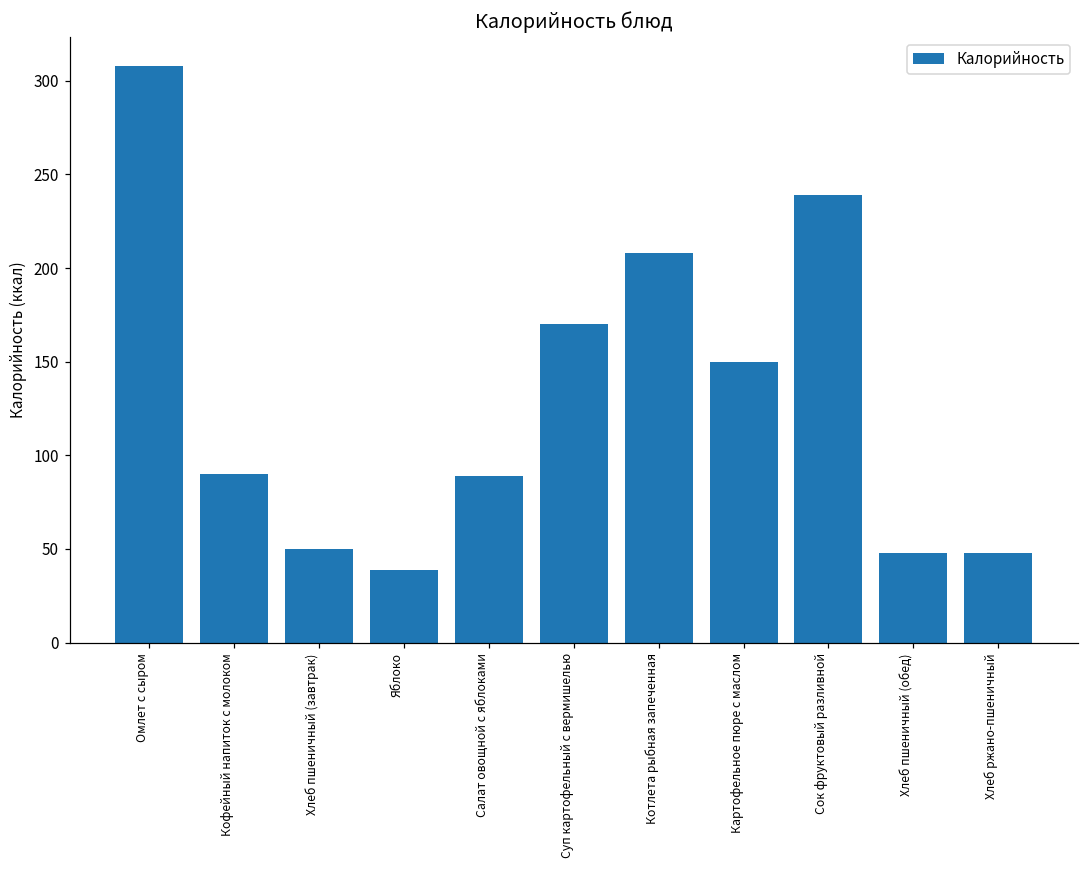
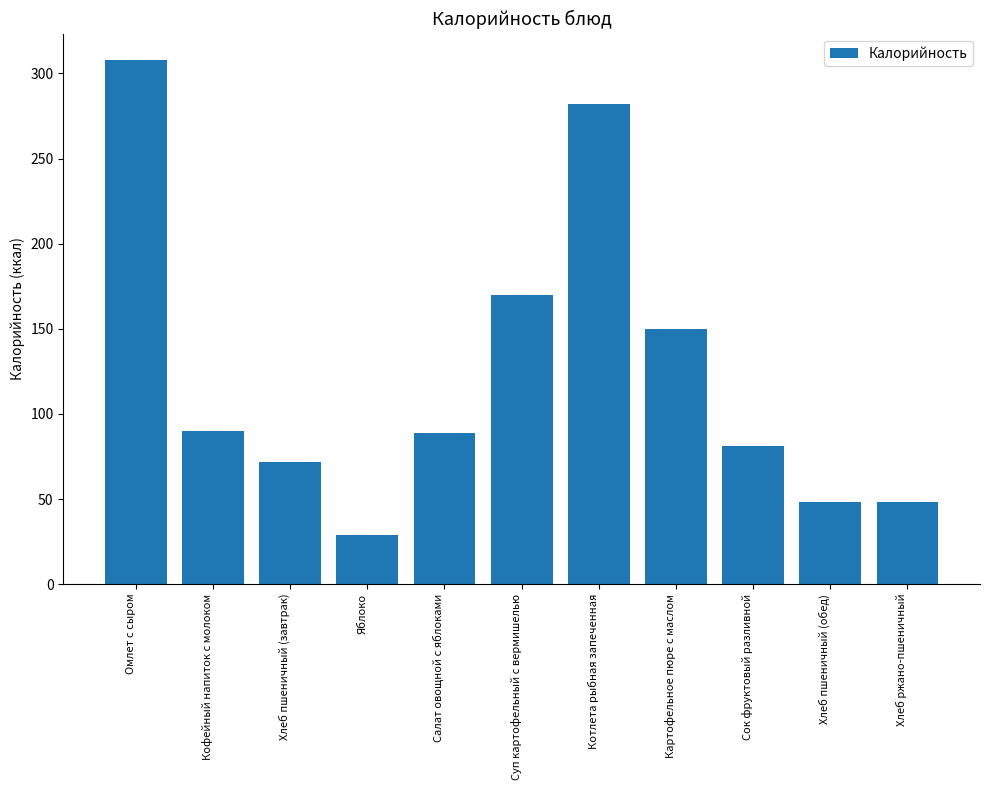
  {
    "Омлет с сыром": 308,
    "Кофейный напиток с молоком": 90,
-   "Хлеб пшеничный (завтрак)": 50,
-   "Яблоко": 39,
+   "Хлеб пшеничный (завтрак)": 72,
+   "Яблоко": 29,
    "Салат овощной с яблоками": 89,
    "Суп картофельный с вермишелью": 170,
-   "Котлета рыбная запеченная": 208,
+   "Котлета рыбная запеченная": 282,
    "Картофельное пюре с маслом": 150,
-   "Сок фруктовый разливной": 239,
+   "Сок фруктовый разливной": 81,
    "Хлеб пшеничный (обед)": 48,
    "Хлеб ржано-пшеничный": 48
  }
